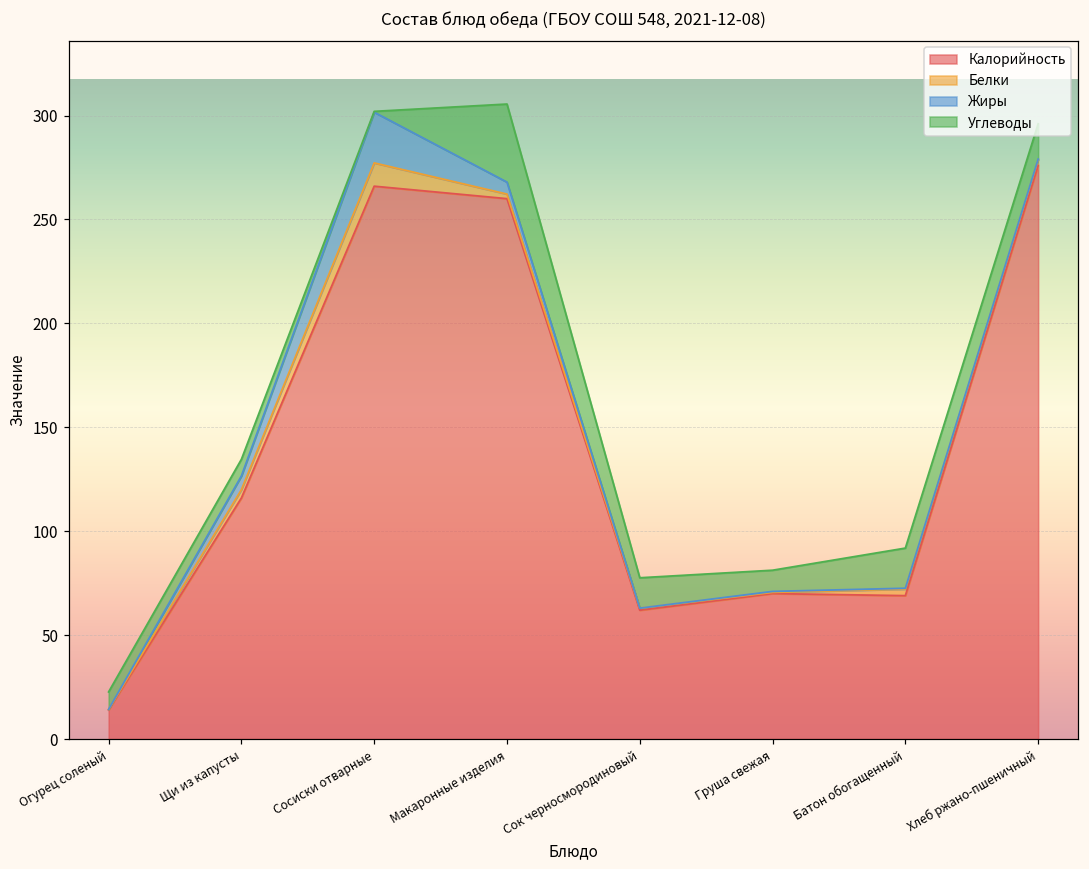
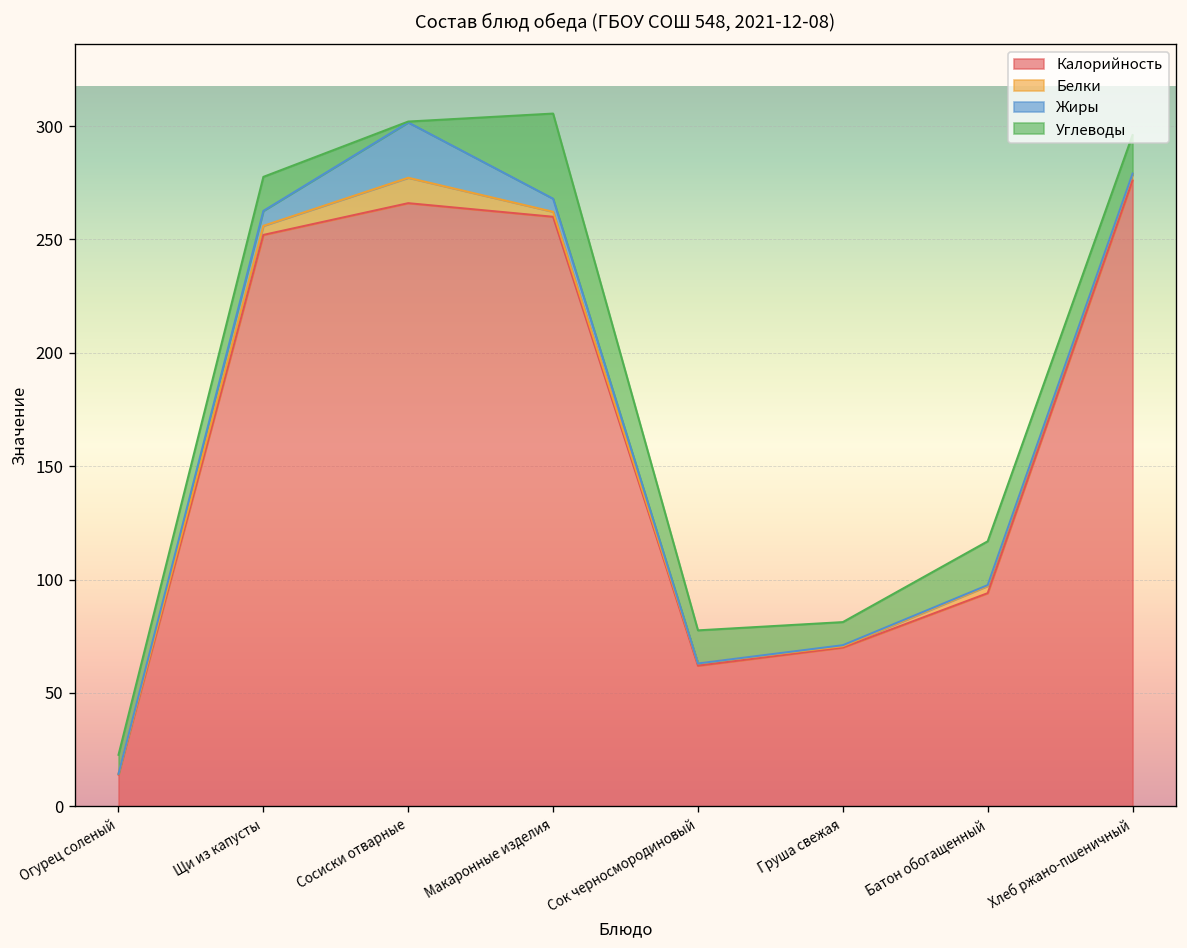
  {
    "Калорийность": {
-     "Щи из капусты": 116,
+     "Щи из капусты": 252,
      "Сосиски отварные": 266,
      "Макаронные изделия": 260,
-     "Батон обогащенный": 69,
+     "Батон обогащенный": 94,
      "Хлеб ржано-пшеничный": 276
    },
    "Белки": {
      "Щи из капусты": 4,
      "Сосиски отварные": 11,
      "Макаронные изделия": 2
    },
    "Жиры": {
      "Щи из капусты": 7,
      "Макаронные изделия": 6
    },
    "Углеводы": {
      "Огурец соленый": 8,
-     "Щи из капусты": 8,
+     "Щи из капусты": 15,
      "Макаронные изделия": 38,
      "Сок черносмородиновый": 15,
      "Груша свежая": 10,
      "Батон обогащенный": 19
    }
  }
